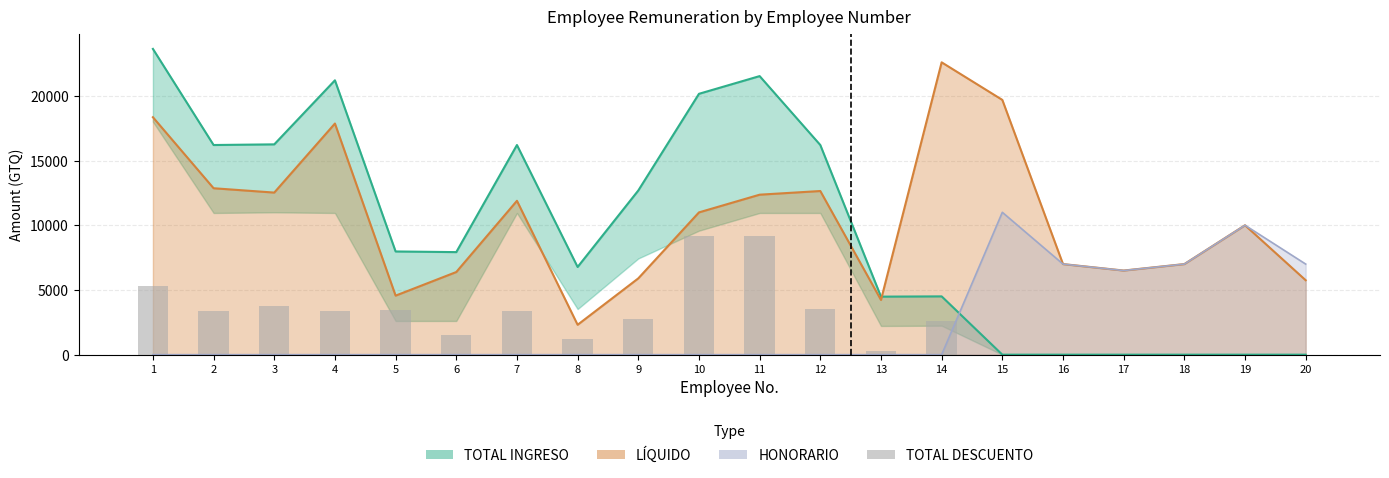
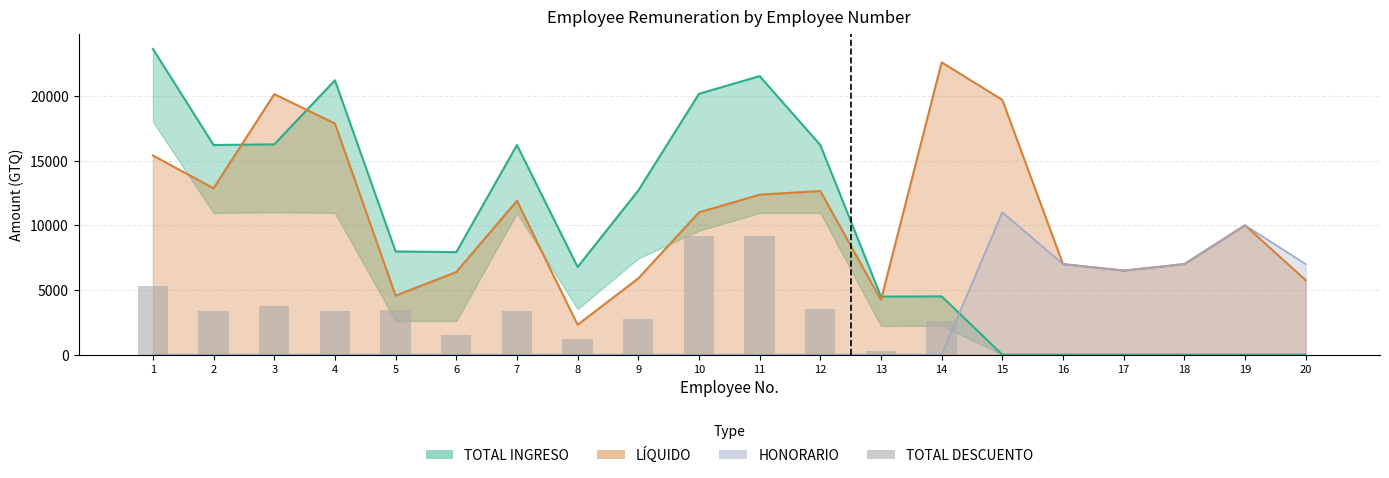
  {
    "LÍQUIDO": {
-     "1": 18300,
+     "1": 15400,
      "2": 12900,
-     "3": 12500,
+     "3": 20100,
      "4": 17900,
      "5": 4600,
      "6": 6400,
      "7": 11900,
      "8": 2300,
      "9": 5900,
      "10": 11000,
      "11": 12400,
      "12": 12600,
      "13": 4200,
      "14": 22600,
      "15": 19700,
      "20": 5800
    }
  }
